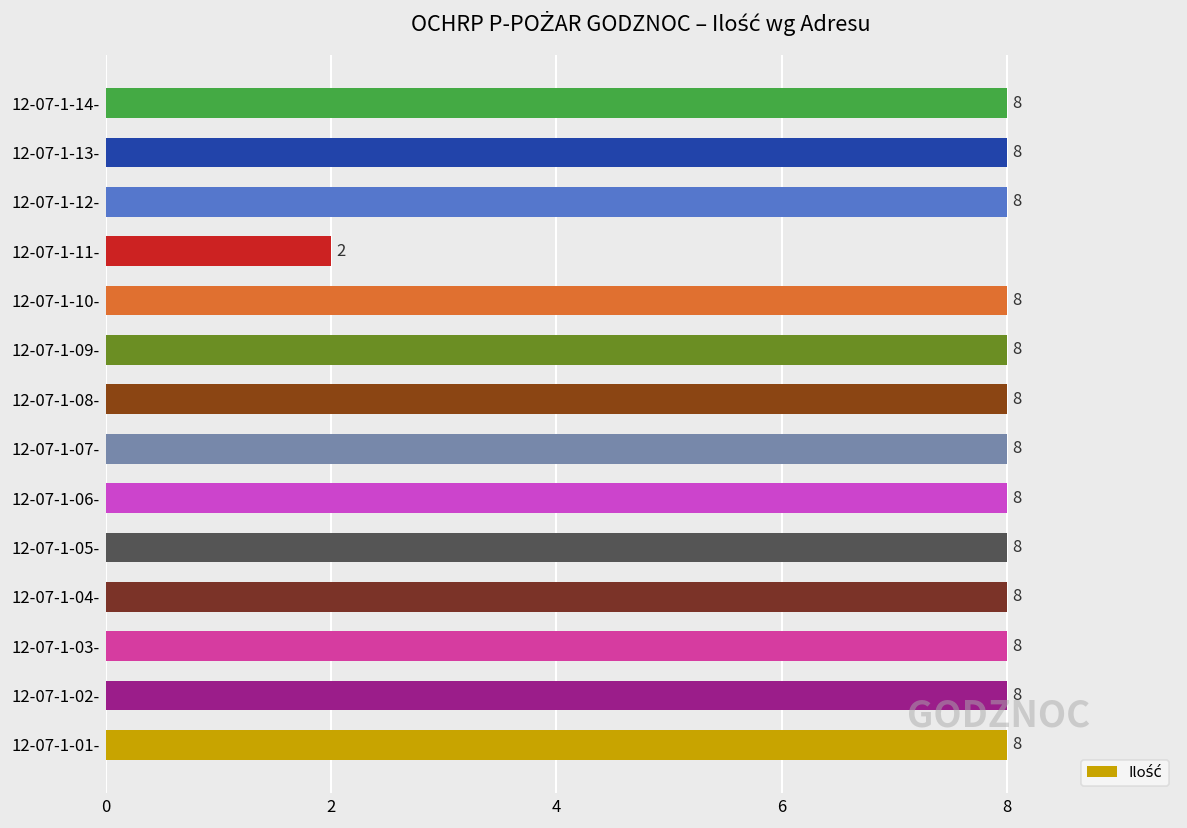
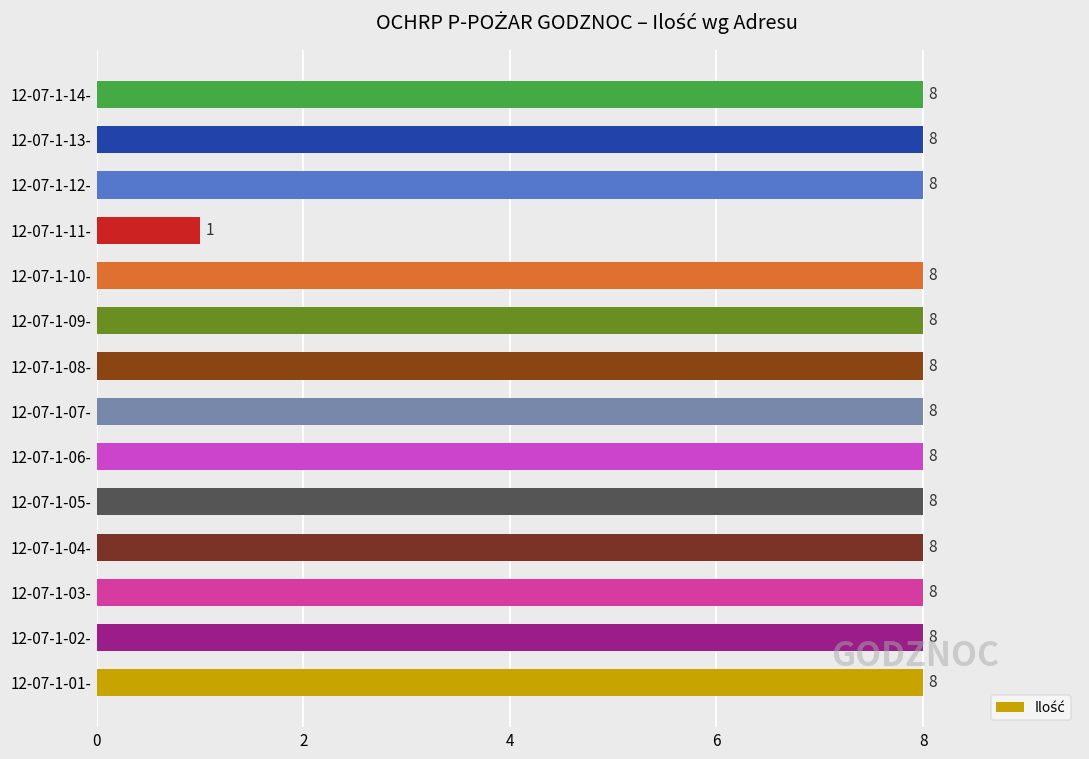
  {
    "12-07-1-14-": 8,
    "12-07-1-13-": 8,
    "12-07-1-12-": 8,
-   "12-07-1-11-": 2,
+   "12-07-1-11-": 1,
    "12-07-1-10-": 8,
    "12-07-1-09-": 8,
    "12-07-1-08-": 8,
    "12-07-1-07-": 8,
    "12-07-1-06-": 8,
    "12-07-1-05-": 8,
    "12-07-1-04-": 8,
    "12-07-1-03-": 8,
    "12-07-1-01-": 8
  }
